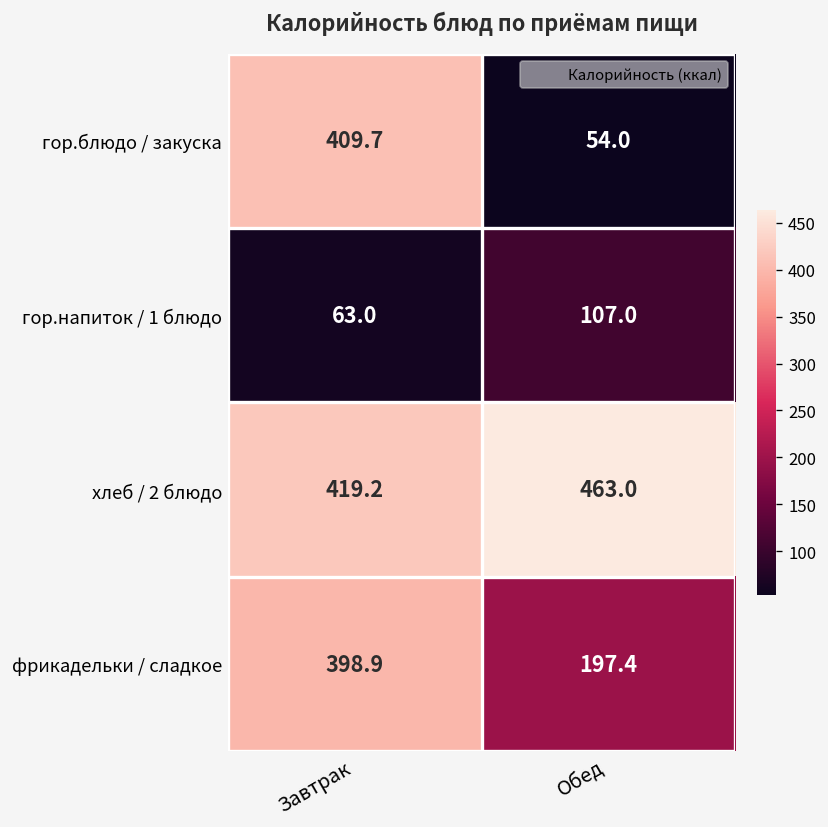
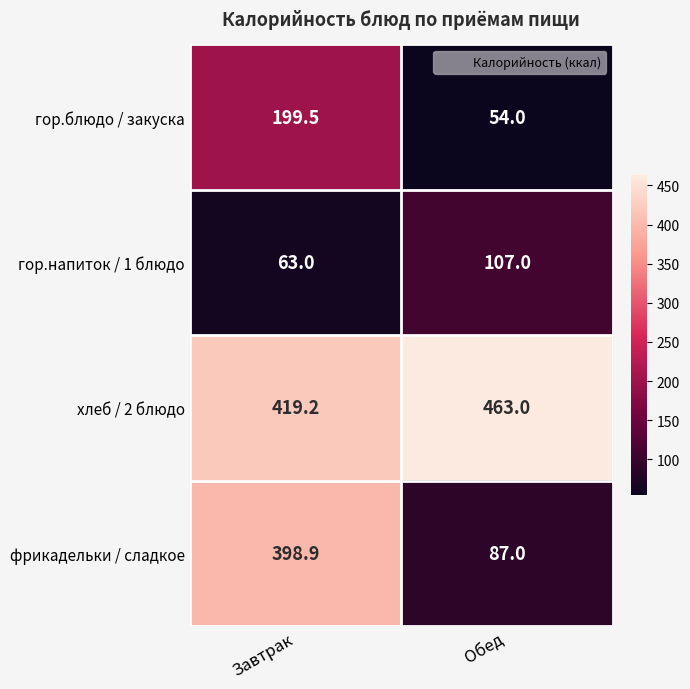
  {
    "гор.блюдо / закуска": {
-     "Завтрак": 409.7,
+     "Завтрак": 199.5,
      "Обед": 54.0
    },
    "гор.напиток / 1 блюдо": {
      "Завтрак": 63.0,
      "Обед": 107.0
    },
    "хлеб / 2 блюдо": {
      "Завтрак": 419.2,
      "Обед": 463.0
    },
    "фрикадельки / сладкое": {
      "Завтрак": 398.9,
-     "Обед": 197.4
+     "Обед": 87.0
    }
  }
